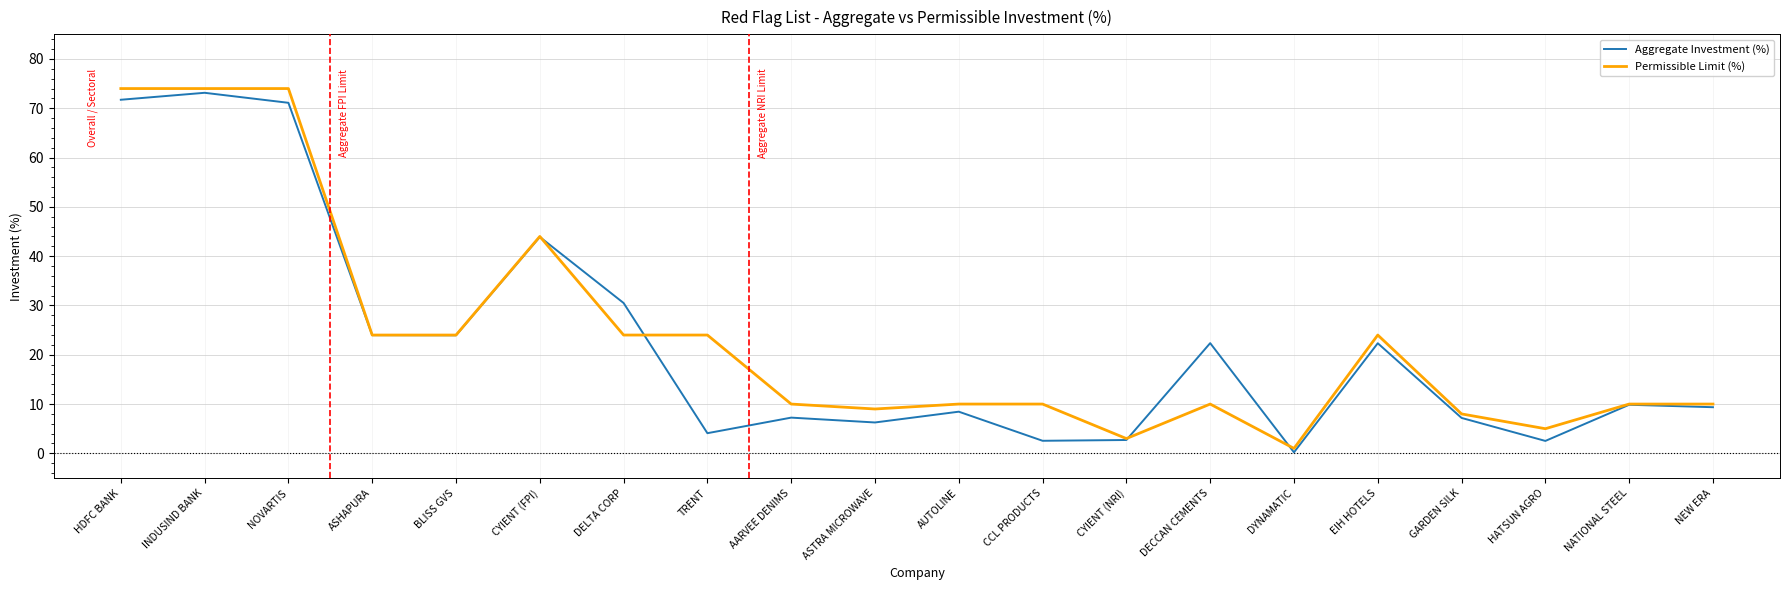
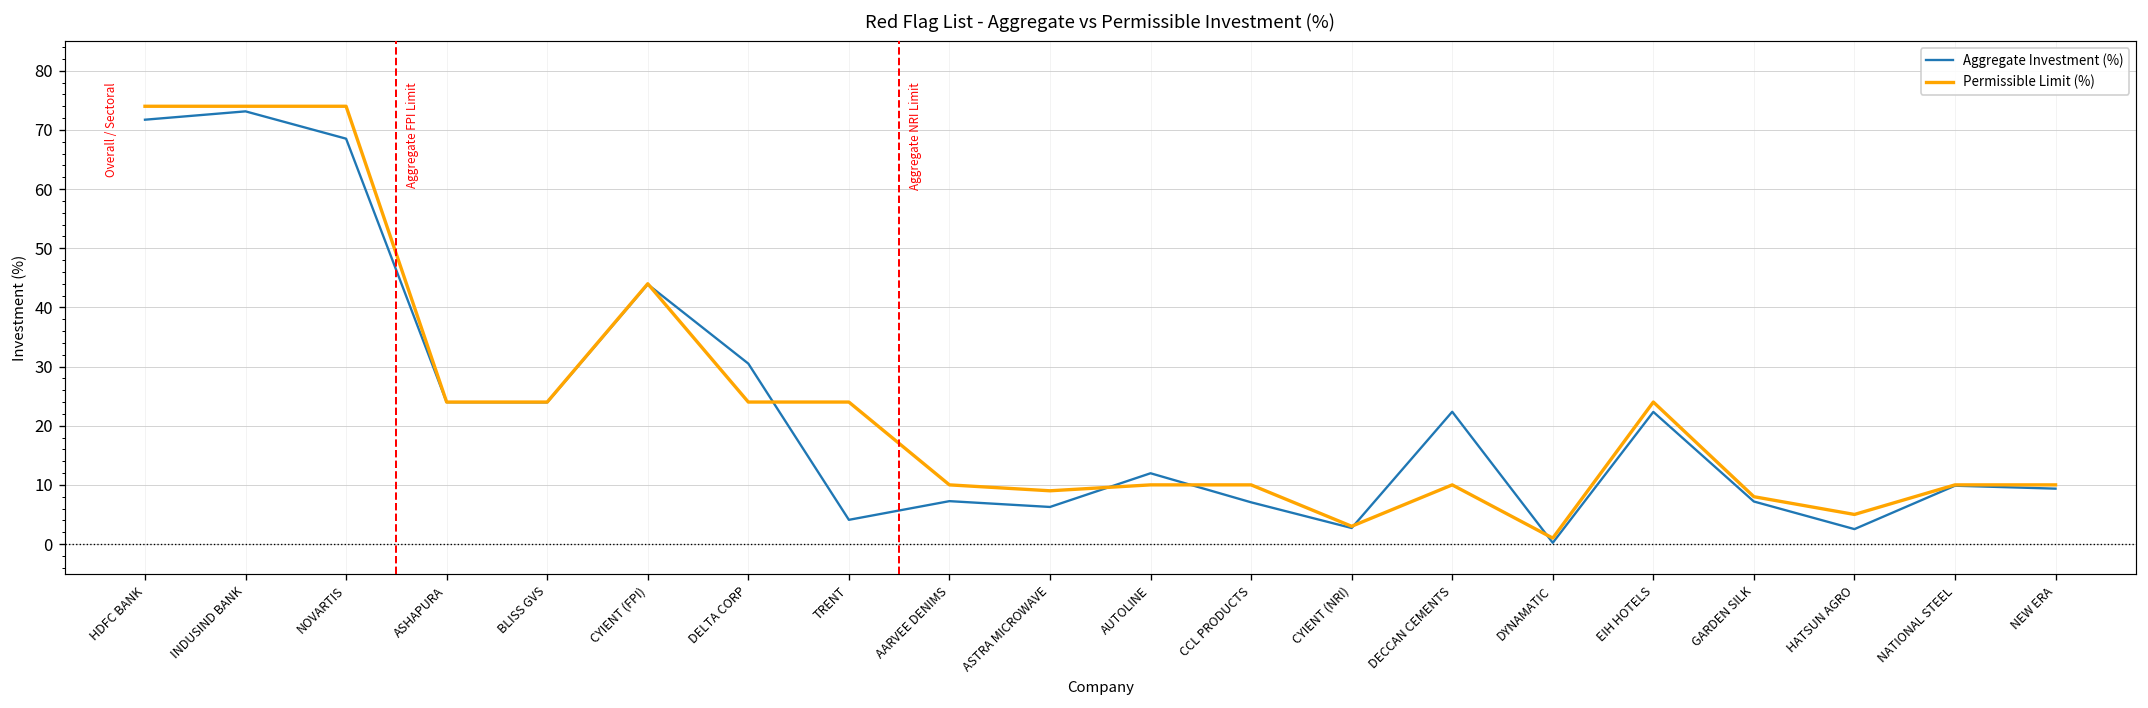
  {
    "Aggregate Investment (%)": {
      "HDFC BANK": 72,
      "INDUSIND BANK": 73,
-     "NOVARTIS": 71,
+     "NOVARTIS": 69,
      "DELTA CORP": 31,
      "TRENT": 4,
      "AARVEE DENIMS": 7,
      "ASTRA MICROWAVE": 6,
-     "AUTOLINE": 8,
-     "CCL PRODUCTS": 3,
+     "AUTOLINE": 12,
+     "CCL PRODUCTS": 7,
      "DECCAN CEMENTS": 22,
      "DYNAMATIC": 0,
      "EIH HOTELS": 22,
      "GARDEN SILK": 7,
      "HATSUN AGRO": 3,
      "NEW ERA": 9
    },
    "Permissible Limit (%)": {
      "HDFC BANK": 74,
      "INDUSIND BANK": 74,
      "NOVARTIS": 74,
      "DELTA CORP": 24,
      "TRENT": 24,
      "AARVEE DENIMS": 10,
      "ASTRA MICROWAVE": 9,
      "AUTOLINE": 10,
      "CCL PRODUCTS": 10,
      "DECCAN CEMENTS": 10,
      "DYNAMATIC": 1,
      "EIH HOTELS": 24,
      "GARDEN SILK": 8,
      "HATSUN AGRO": 5,
      "NEW ERA": 10
    }
  }
